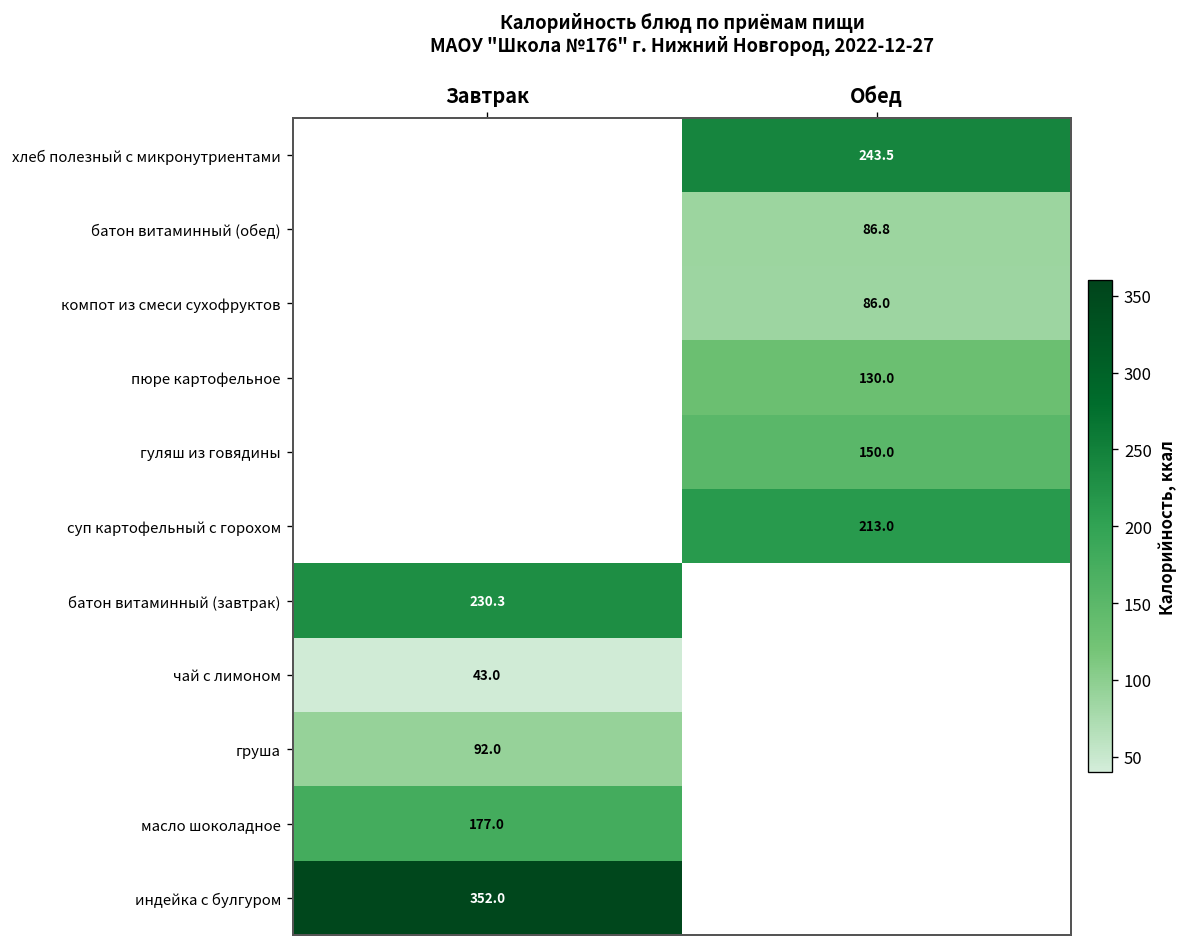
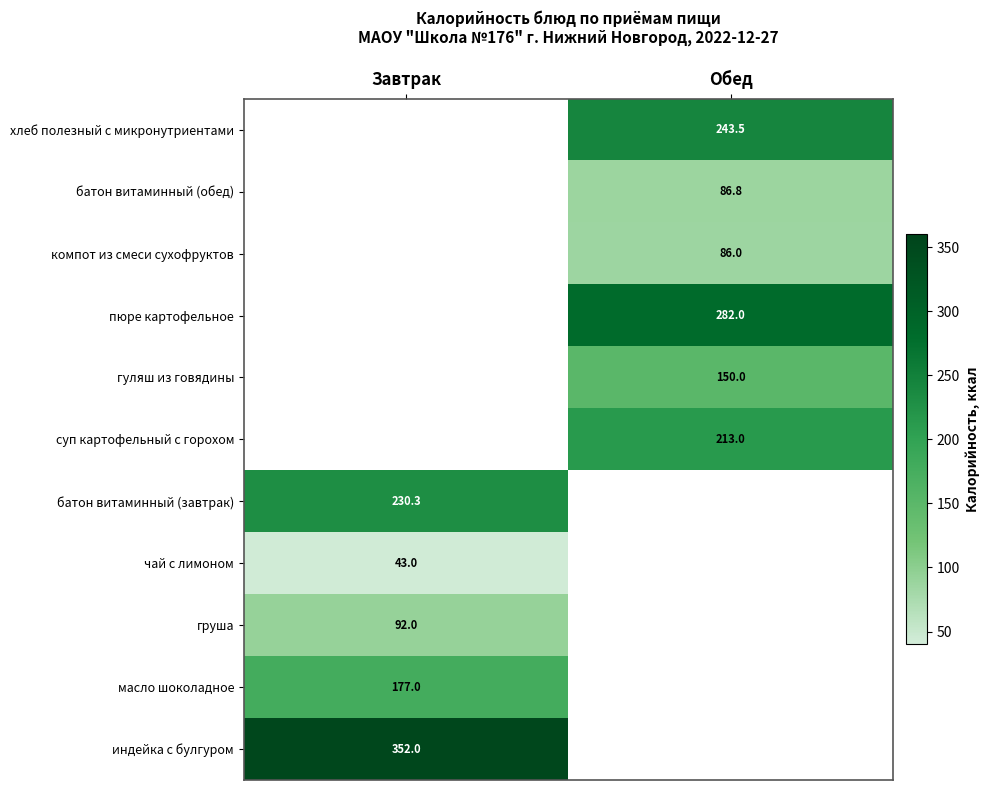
  {
    "хлеб полезный с микронутриентами": {
      "Обед": 243.5
    },
    "батон витаминный (обед)": {
      "Обед": 86.8
    },
    "компот из смеси сухофруктов": {
      "Обед": 86.0
    },
    "пюре картофельное": {
-     "Обед": 130.0
+     "Обед": 282.0
    },
    "гуляш из говядины": {
      "Обед": 150.0
    },
    "суп картофельный с горохом": {
      "Обед": 213.0
    },
    "батон витаминный (завтрак)": {
      "Завтрак": 230.3
    },
    "чай с лимоном": {
      "Завтрак": 43.0
    },
    "груша": {
      "Завтрак": 92.0
    },
    "масло шоколадное": {
      "Завтрак": 177.0
    },
    "индейка с булгуром": {
      "Завтрак": 352.0
    }
  }
